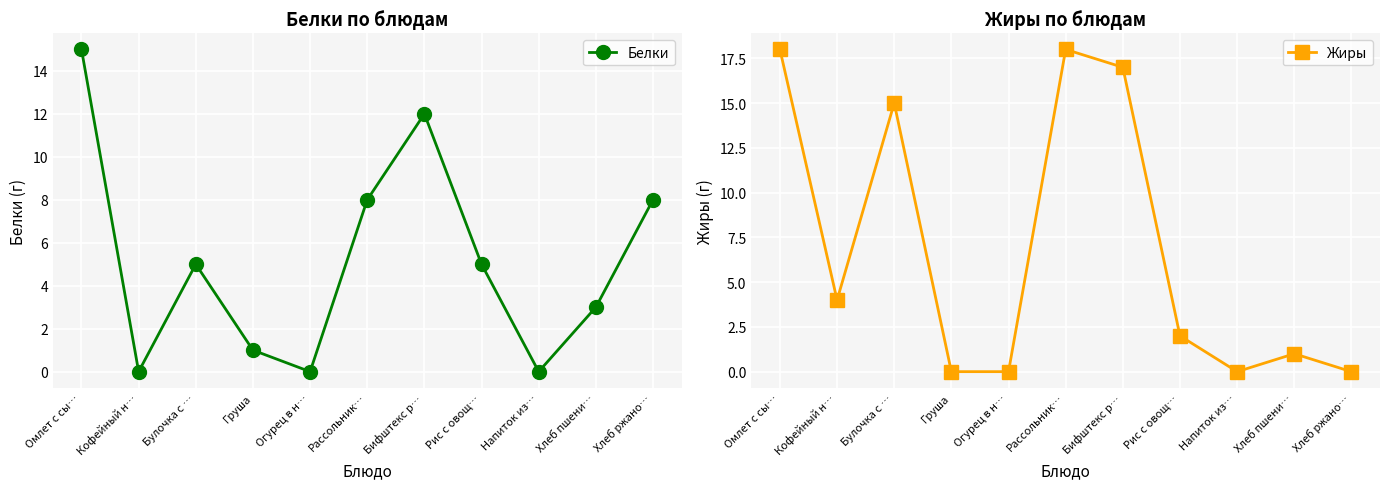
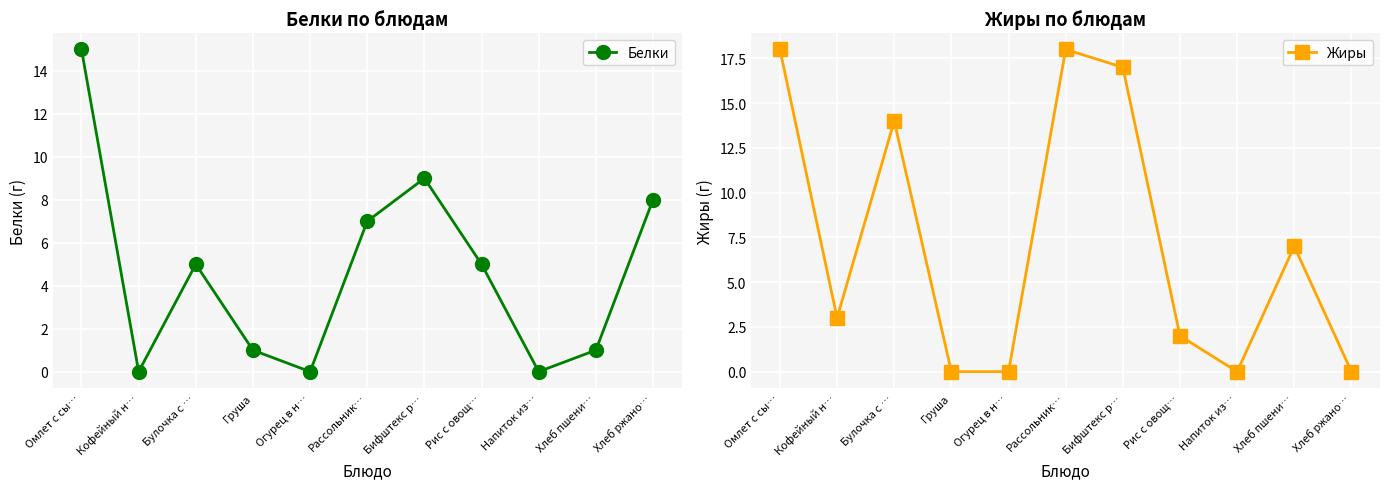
  {
    "Белки по блюдам": {
      "Омлет с сы…": 15,
      "Кофейный н…": 0,
      "Булочка с …": 5,
      "Груша": 1,
      "Огурец в н…": 0,
-     "Рассольник…": 8,
-     "Бифштекс р…": 12,
+     "Рассольник…": 7,
+     "Бифштекс р…": 9,
      "Рис с овощ…": 5,
      "Напиток из…": 0,
-     "Хлеб пшени…": 3,
+     "Хлеб пшени…": 1,
      "Хлеб ржано…": 8
    },
    "Жиры по блюдам": {
      "Омлет с сы…": 18,
-     "Кофейный н…": 4,
-     "Булочка с …": 15,
+     "Кофейный н…": 3,
+     "Булочка с …": 14,
      "Груша": 0,
      "Огурец в н…": 0,
      "Рассольник…": 18,
      "Бифштекс р…": 17,
      "Рис с овощ…": 2,
      "Напиток из…": 0,
-     "Хлеб пшени…": 1,
+     "Хлеб пшени…": 7,
      "Хлеб ржано…": 0
    }
  }
